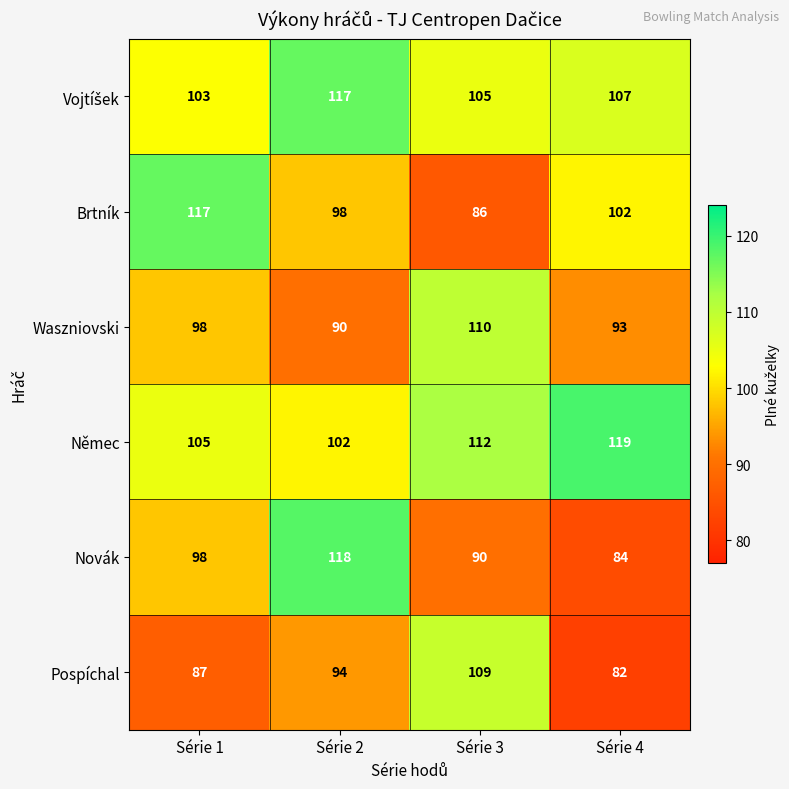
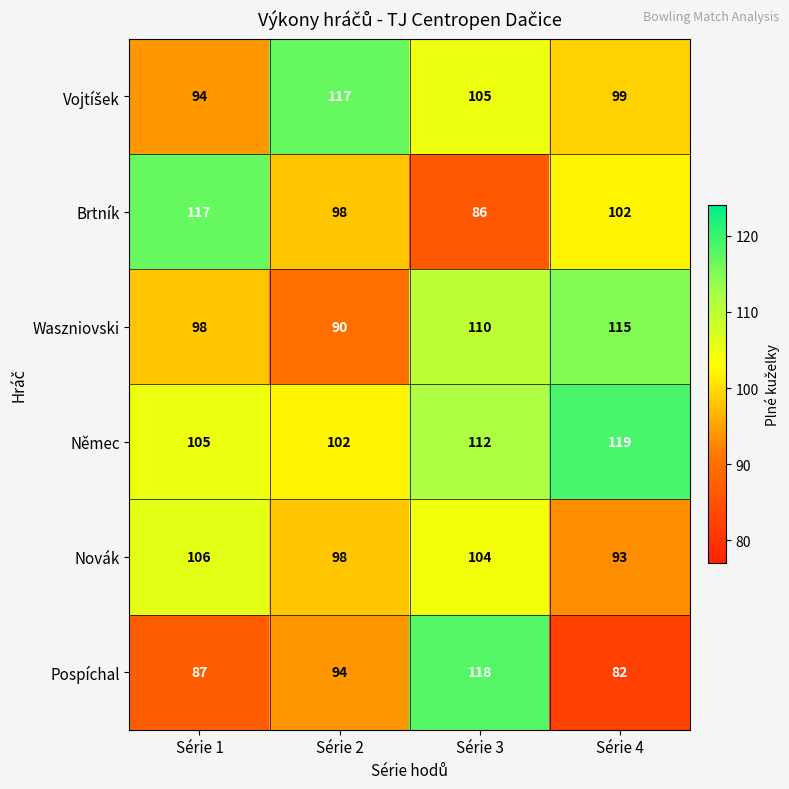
  {
    "Vojtíšek": {
-     "Série 1": 103,
+     "Série 1": 94,
      "Série 2": 117,
      "Série 3": 105,
-     "Série 4": 107
+     "Série 4": 99
    },
    "Brtník": {
      "Série 1": 117,
      "Série 2": 98,
      "Série 3": 86,
      "Série 4": 102
    },
    "Waszniovski": {
      "Série 1": 98,
      "Série 2": 90,
      "Série 3": 110,
-     "Série 4": 93
+     "Série 4": 115
    },
    "Němec": {
      "Série 1": 105,
      "Série 2": 102,
      "Série 3": 112,
      "Série 4": 119
    },
    "Novák": {
-     "Série 1": 98,
-     "Série 2": 118,
-     "Série 3": 90,
-     "Série 4": 84
+     "Série 1": 106,
+     "Série 2": 98,
+     "Série 3": 104,
+     "Série 4": 93
    },
    "Pospíchal": {
      "Série 1": 87,
      "Série 2": 94,
-     "Série 3": 109,
+     "Série 3": 118,
      "Série 4": 82
    }
  }
